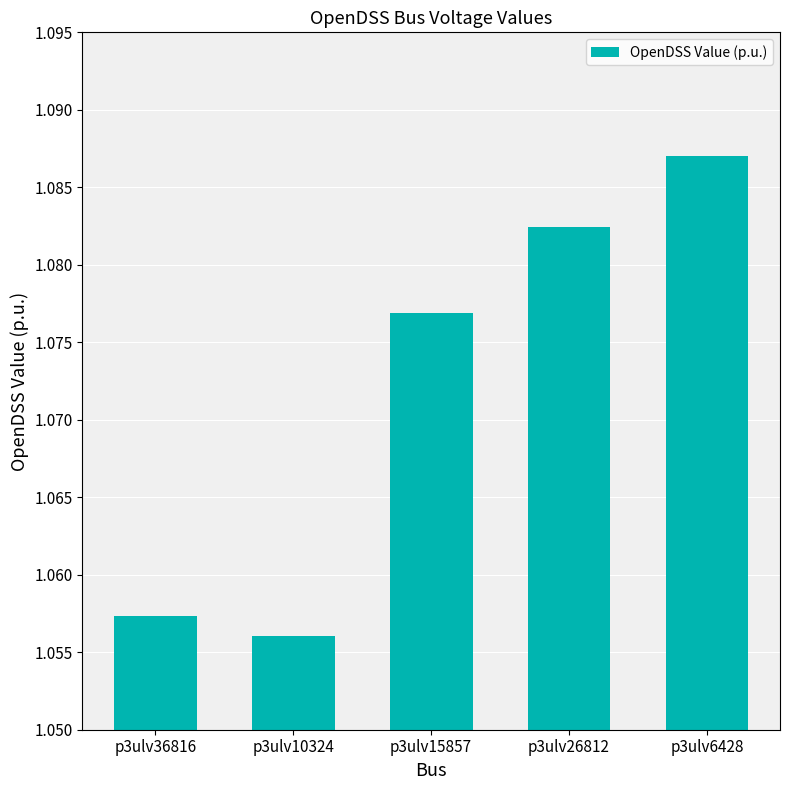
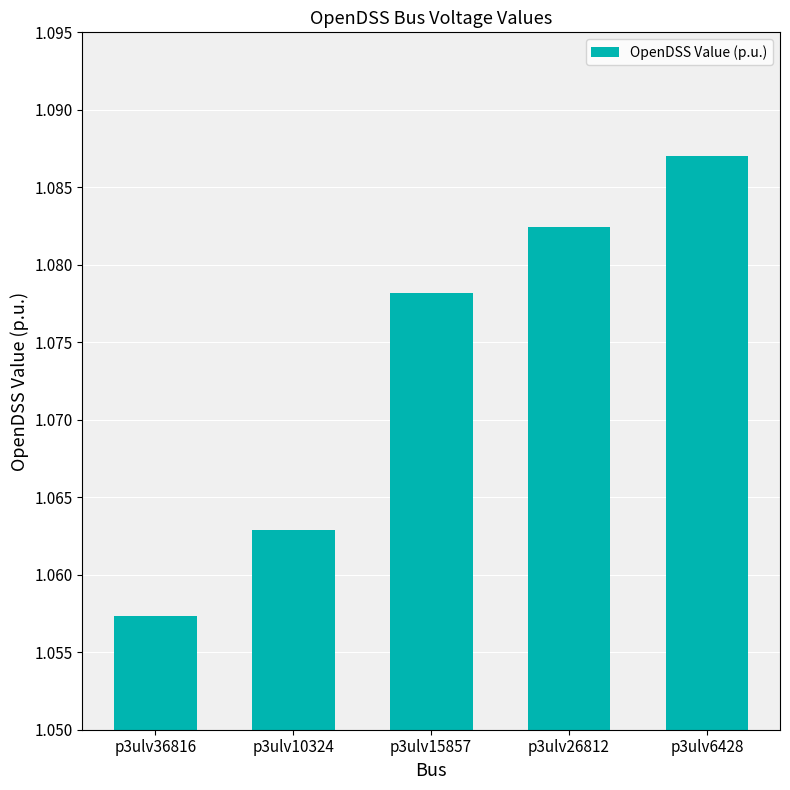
  {
    "p3ulv36816": 1.0574,
-   "p3ulv10324": 1.0561,
-   "p3ulv15857": 1.0769,
+   "p3ulv10324": 1.0629,
+   "p3ulv15857": 1.0782,
    "p3ulv26812": 1.0824,
    "p3ulv6428": 1.0870
  }
